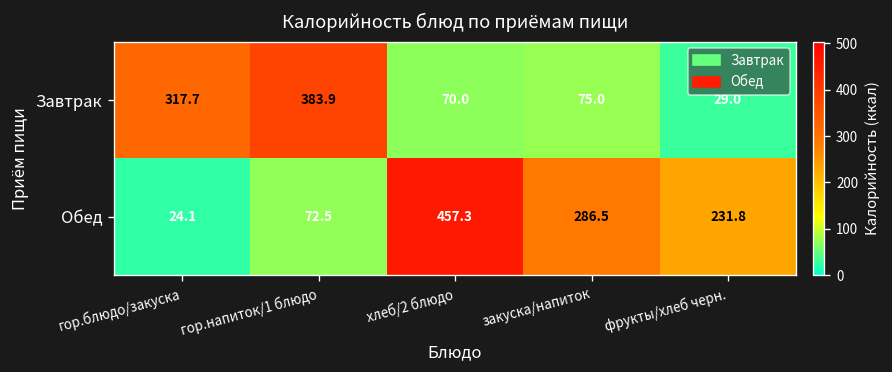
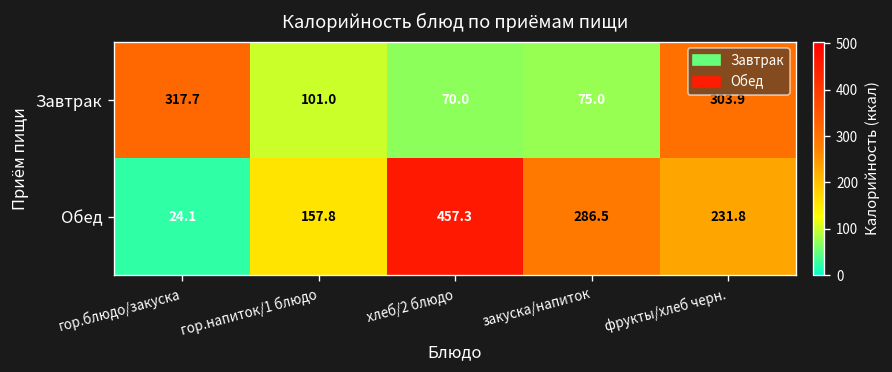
  {
    "Завтрак": {
      "гор.блюдо/закуска": 317.7,
-     "гор.напиток/1 блюдо": 383.9,
+     "гор.напиток/1 блюдо": 101.0,
      "хлеб/2 блюдо": 70.0,
      "закуска/напиток": 75.0,
-     "фрукты/хлеб черн.": 29.0
+     "фрукты/хлеб черн.": 303.9
    },
    "Обед": {
      "гор.блюдо/закуска": 24.1,
-     "гор.напиток/1 блюдо": 72.5,
+     "гор.напиток/1 блюдо": 157.8,
      "хлеб/2 блюдо": 457.3,
      "закуска/напиток": 286.5,
      "фрукты/хлеб черн.": 231.8
    }
  }
